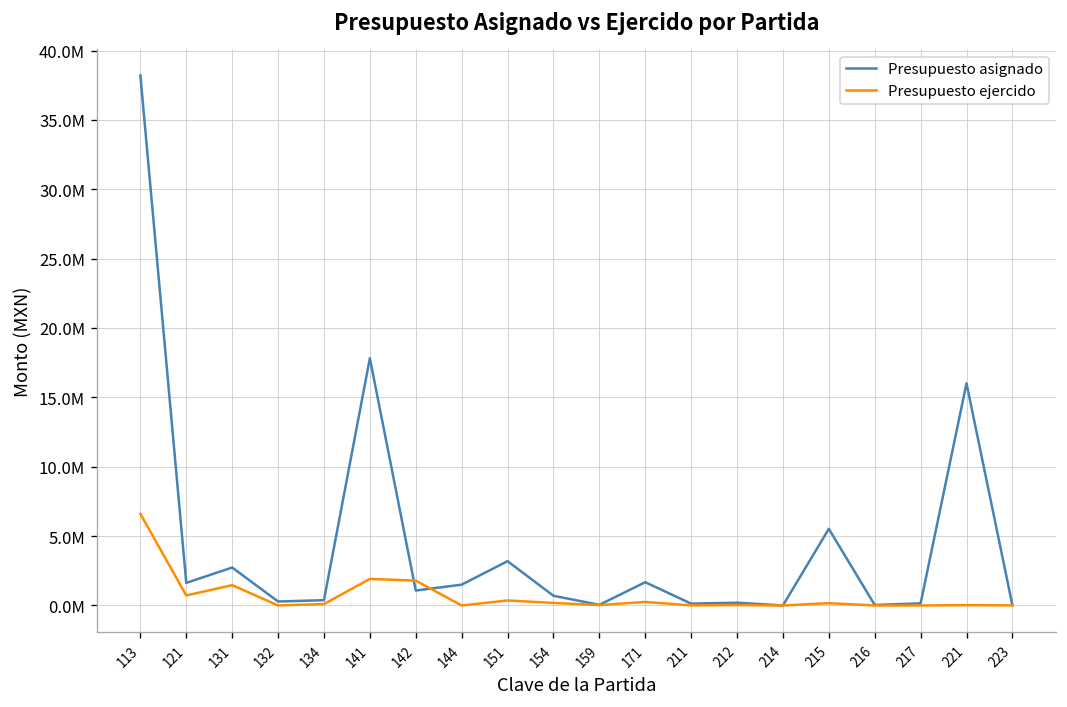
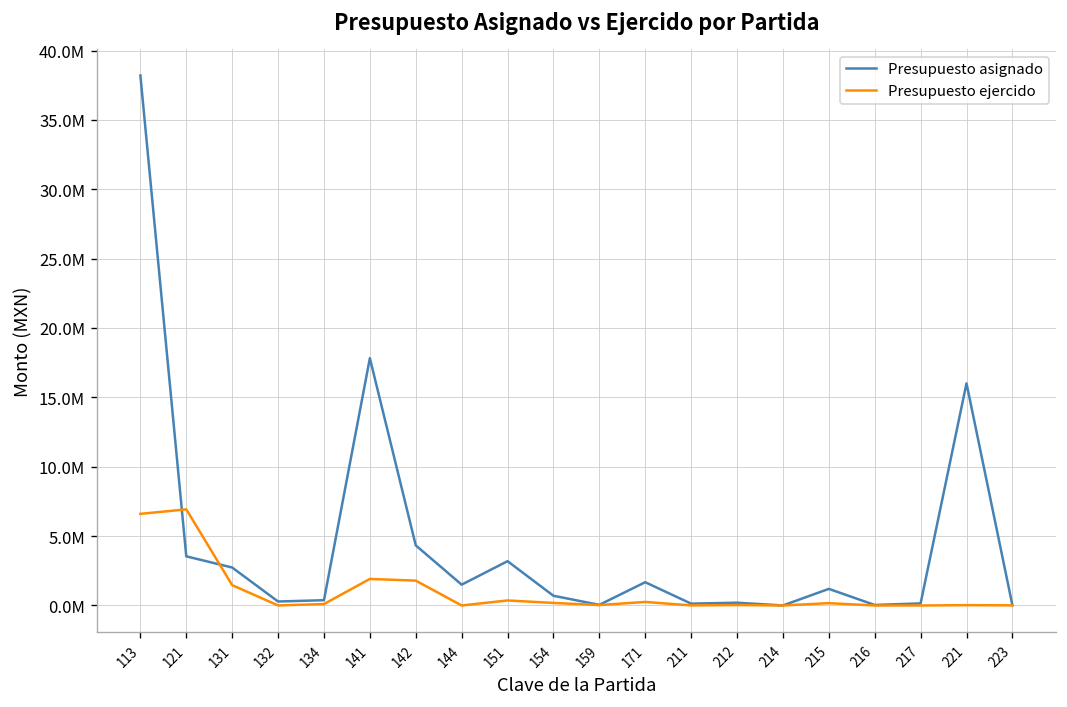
  {
    "Presupuesto asignado": {
      "113": 38200000,
-     "121": 1600000,
+     "121": 3500000,
      "131": 2700000,
      "132": 300000,
      "134": 400000,
      "141": 17800000,
-     "142": 1100000,
+     "142": 4300000,
      "144": 1500000,
      "151": 3200000,
      "154": 700000,
      "171": 1700000,
-     "215": 5500000,
+     "215": 1200000,
      "221": 16000000
    },
    "Presupuesto ejercido": {
      "113": 6600000,
-     "121": 700000,
+     "121": 6900000,
      "131": 1500000,
      "132": 0,
      "134": 100000,
      "141": 1900000,
      "142": 1800000,
      "144": 0,
      "151": 400000,
      "154": 200000,
      "171": 300000,
      "215": 200000,
      "221": 0
    }
  }
